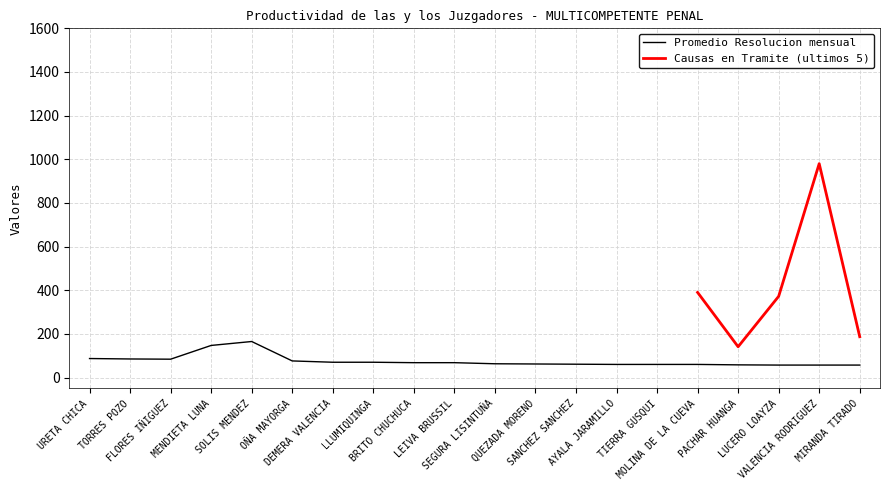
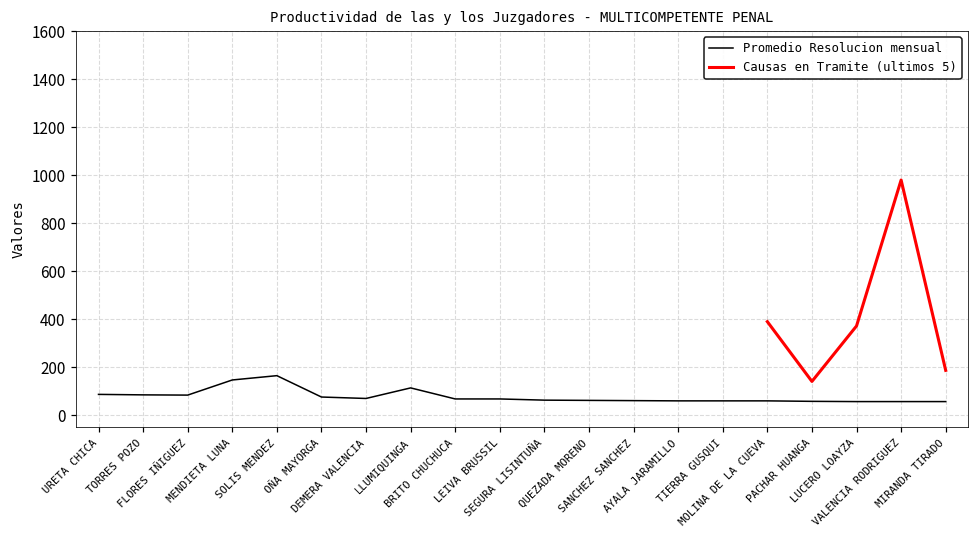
  {
    "Promedio Resolucion mensual": {
      "URETA CHICA": 90,
      "TORRES POZO": 90,
      "FLORES IÑIGUEZ": 80,
      "MENDIETA LUNA": 150,
      "SOLIS MENDEZ": 170,
      "OÑA MAYORGA": 80,
      "DEMERA VALENCIA": 70,
-     "LLUMIQUINGA": 70,
+     "LLUMIQUINGA": 110,
      "BRITO CHUCHUCA": 70,
      "LEIVA BRUSSIL": 70,
      "SEGURA LISINTUÑA": 60,
      "QUEZADA MORENO": 60,
      "SANCHEZ SANCHEZ": 60,
      "AYALA JARAMILLO": 60,
      "TIERRA GUSQUI": 60,
      "MOLINA DE LA CUEVA": 60,
      "PACHAR HUANGA": 60,
      "LUCERO LOAYZA": 60,
      "VALENCIA RODRIGUEZ": 60,
      "MIRANDA TIRADO": 60
    },
    "Causas en Tramite (ultimos 5)": {
      "MOLINA DE LA CUEVA": 390,
      "PACHAR HUANGA": 140,
      "LUCERO LOAYZA": 370,
      "VALENCIA RODRIGUEZ": 980,
      "MIRANDA TIRADO": 190
    }
  }
